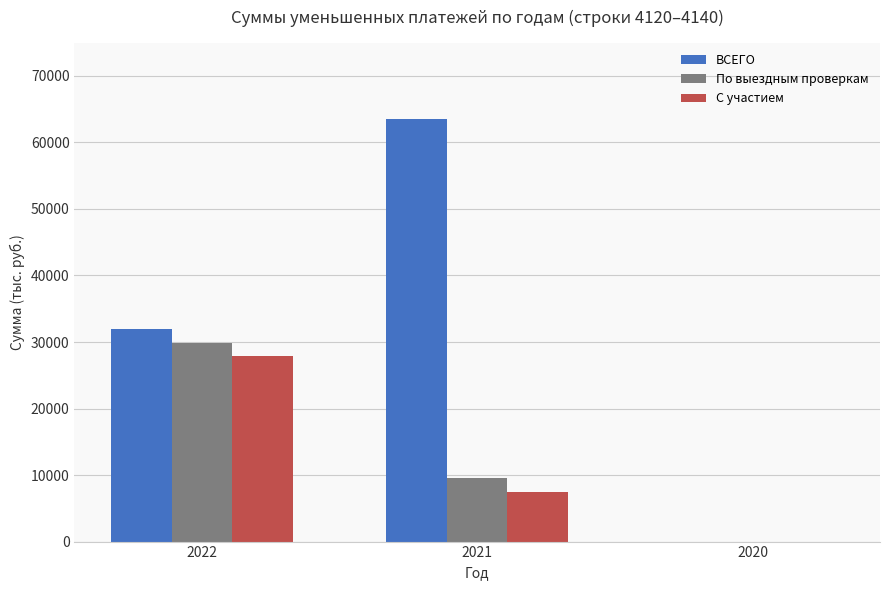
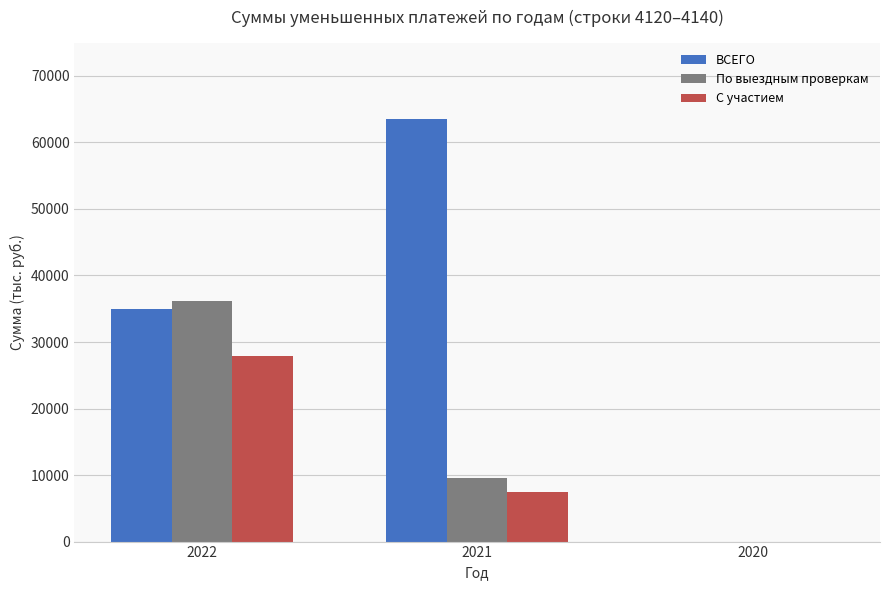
  {
    "ВСЕГО": {
-     "2022": 32000,
+     "2022": 35000,
      "2021": 64000,
      "2020": 0
    },
    "По выездным проверкам": {
-     "2022": 30000,
+     "2022": 36000,
      "2021": 10000,
      "2020": 0
    },
    "С участием": {
      "2022": 28000,
      "2021": 7000,
      "2020": 0
    }
  }
